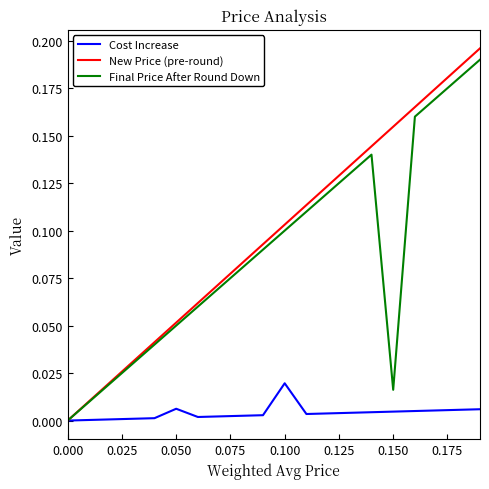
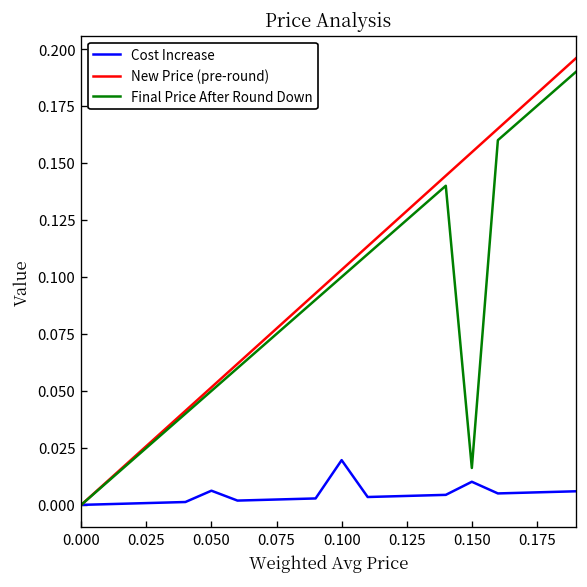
  {
    "Cost Increase": {
      "0.050": 0.006,
      "0.100": 0.020,
-     "0.150": 0.005
+     "0.150": 0.010
    },
    "New Price (pre-round)": {
      "0.050": 0.052,
      "0.100": 0.103,
      "0.150": 0.155
    },
    "Final Price After Round Down": {
      "0.050": 0.050,
      "0.100": 0.100,
      "0.150": 0.016
    }
  }
